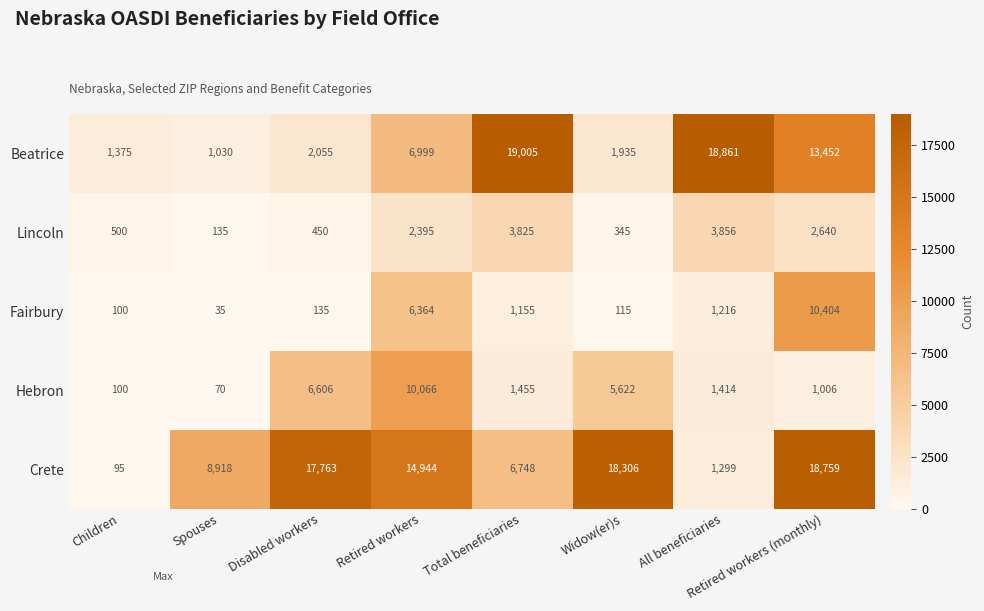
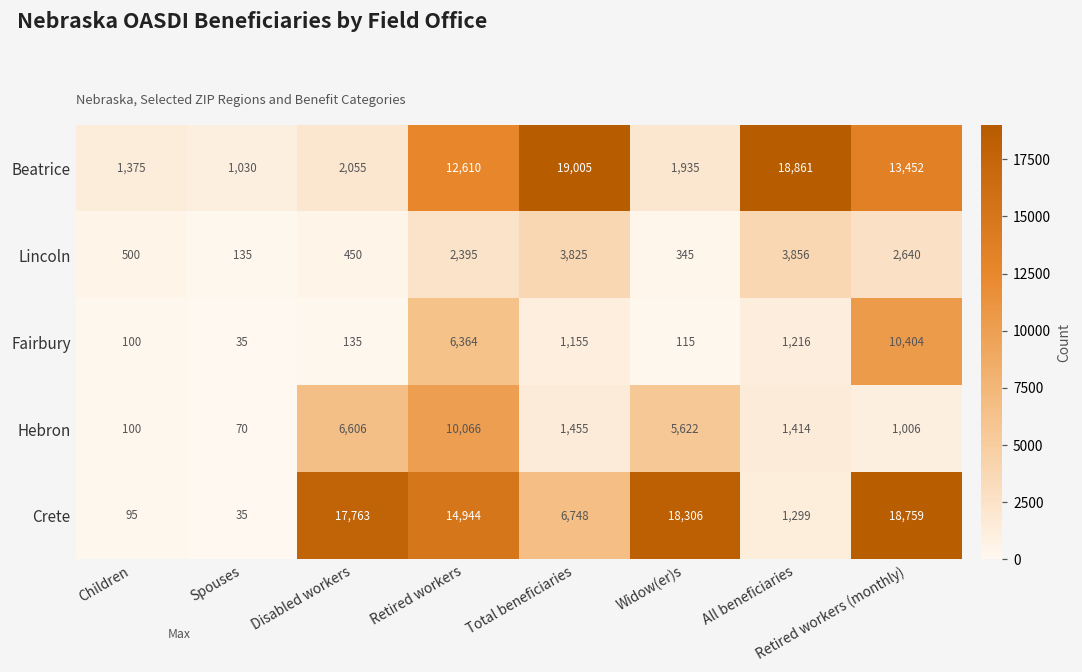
  {
    "Beatrice": {
      "Children": "1,375",
      "Spouses": "1,030",
      "Disabled workers": "2,055",
-     "Retired workers": "6,999",
+     "Retired workers": "12,610",
      "Total beneficiaries": "19,005",
      "Widow(er)s": "1,935",
      "All beneficiaries": "18,861",
      "Retired workers (monthly)": "13,452"
    },
    "Lincoln": {
      "Children": "500",
      "Spouses": "135",
      "Disabled workers": "450",
      "Retired workers": "2,395",
      "Total beneficiaries": "3,825",
      "Widow(er)s": "345",
      "All beneficiaries": "3,856",
      "Retired workers (monthly)": "2,640"
    },
    "Fairbury": {
      "Children": "100",
      "Spouses": "35",
      "Disabled workers": "135",
      "Retired workers": "6,364",
      "Total beneficiaries": "1,155",
      "Widow(er)s": "115",
      "All beneficiaries": "1,216",
      "Retired workers (monthly)": "10,404"
    },
    "Hebron": {
      "Children": "100",
      "Spouses": "70",
      "Disabled workers": "6,606",
      "Retired workers": "10,066",
      "Total beneficiaries": "1,455",
      "Widow(er)s": "5,622",
      "All beneficiaries": "1,414",
      "Retired workers (monthly)": "1,006"
    },
    "Crete": {
      "Children": "95",
-     "Spouses": "8,918",
+     "Spouses": "35",
      "Disabled workers": "17,763",
      "Retired workers": "14,944",
      "Total beneficiaries": "6,748",
      "Widow(er)s": "18,306",
      "All beneficiaries": "1,299",
      "Retired workers (monthly)": "18,759"
    }
  }
